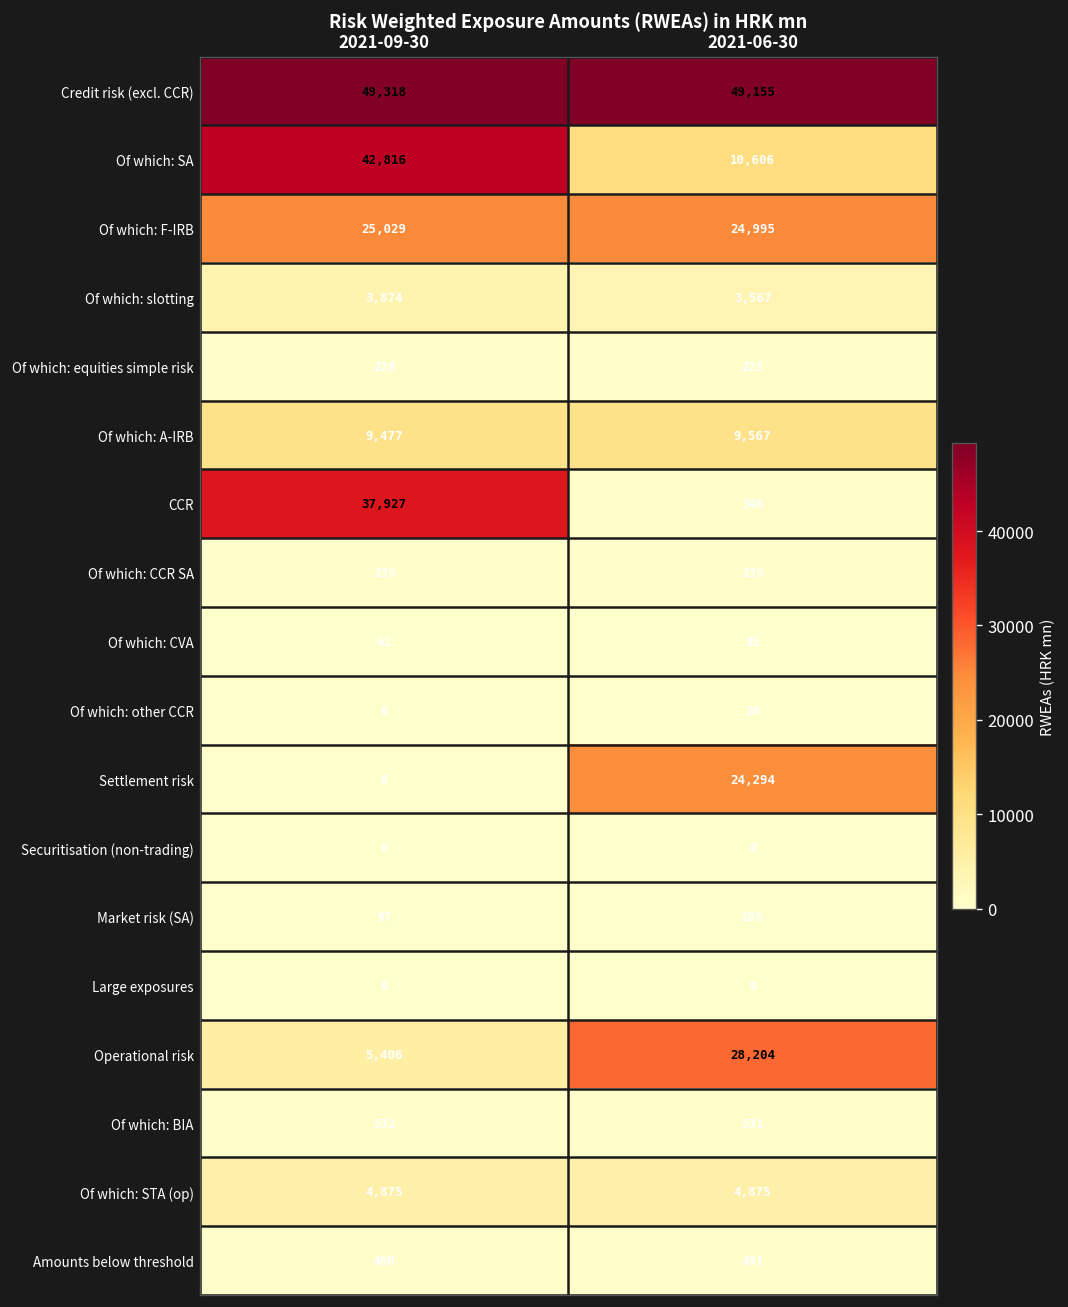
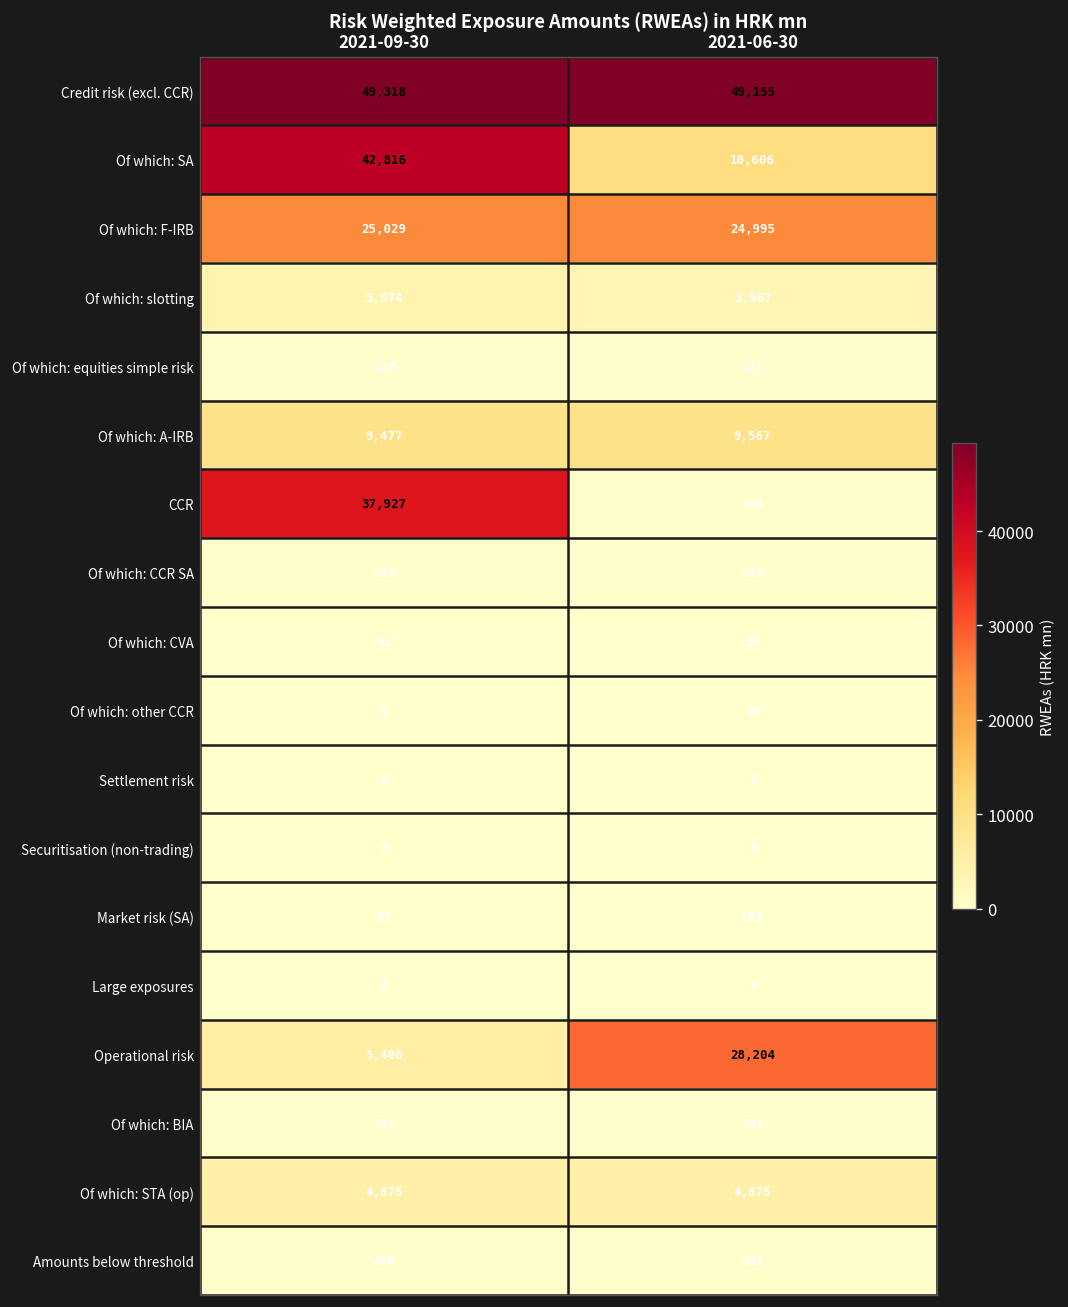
  {
    "Credit risk (excl. CCR)": {
      "2021-09-30": "49,318",
      "2021-06-30": "49,155"
    },
    "Of which: SA": {
      "2021-09-30": "42,816",
      "2021-06-30": "10,606"
    },
    "Of which: F-IRB": {
      "2021-09-30": "25,029",
      "2021-06-30": "24,995"
    },
    "Of which: slotting": {
      "2021-09-30": "3,874",
      "2021-06-30": "3,567"
    },
    "Of which: equities simple risk": {
      "2021-09-30": "228",
      "2021-06-30": "225"
    },
    "Of which: A-IRB": {
      "2021-09-30": "9,477",
      "2021-06-30": "9,567"
    },
    "CCR": {
      "2021-09-30": "37,927",
      "2021-06-30": "346"
    },
    "Of which: CCR SA": {
      "2021-09-30": "235",
      "2021-06-30": "235"
    },
    "Of which: CVA": {
      "2021-09-30": "61",
      "2021-06-30": "85"
    },
    "Of which: other CCR": {
      "2021-09-30": "6",
      "2021-06-30": "26"
    },
    "Settlement risk": {
      "2021-09-30": "0",
-     "2021-06-30": "24,294"
+     "2021-06-30": "0"
    },
    "Securitisation (non-trading)": {
      "2021-09-30": "0",
      "2021-06-30": "0"
    },
    "Market risk (SA)": {
      "2021-09-30": "97",
      "2021-06-30": "105"
    },
    "Large exposures": {
      "2021-09-30": "0",
      "2021-06-30": "0"
    },
    "Operational risk": {
      "2021-09-30": "5,406",
      "2021-06-30": "28,204"
    },
    "Of which: BIA": {
      "2021-09-30": "532",
      "2021-06-30": "531"
    },
    "Of which: STA (op)": {
      "2021-09-30": "4,875",
      "2021-06-30": "4,875"
    },
    "Amounts below threshold": {
      "2021-09-30": "480",
      "2021-06-30": "491"
    }
  }
